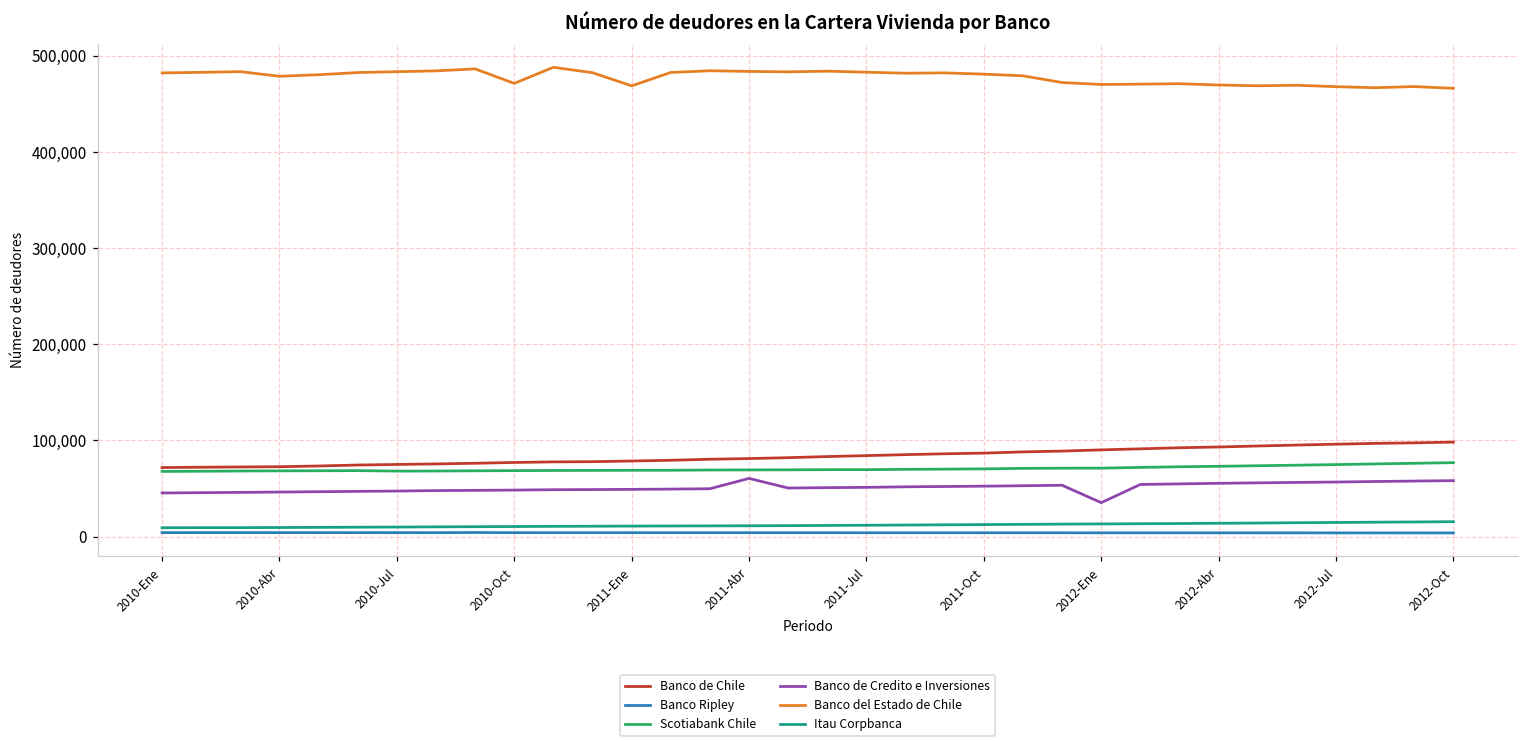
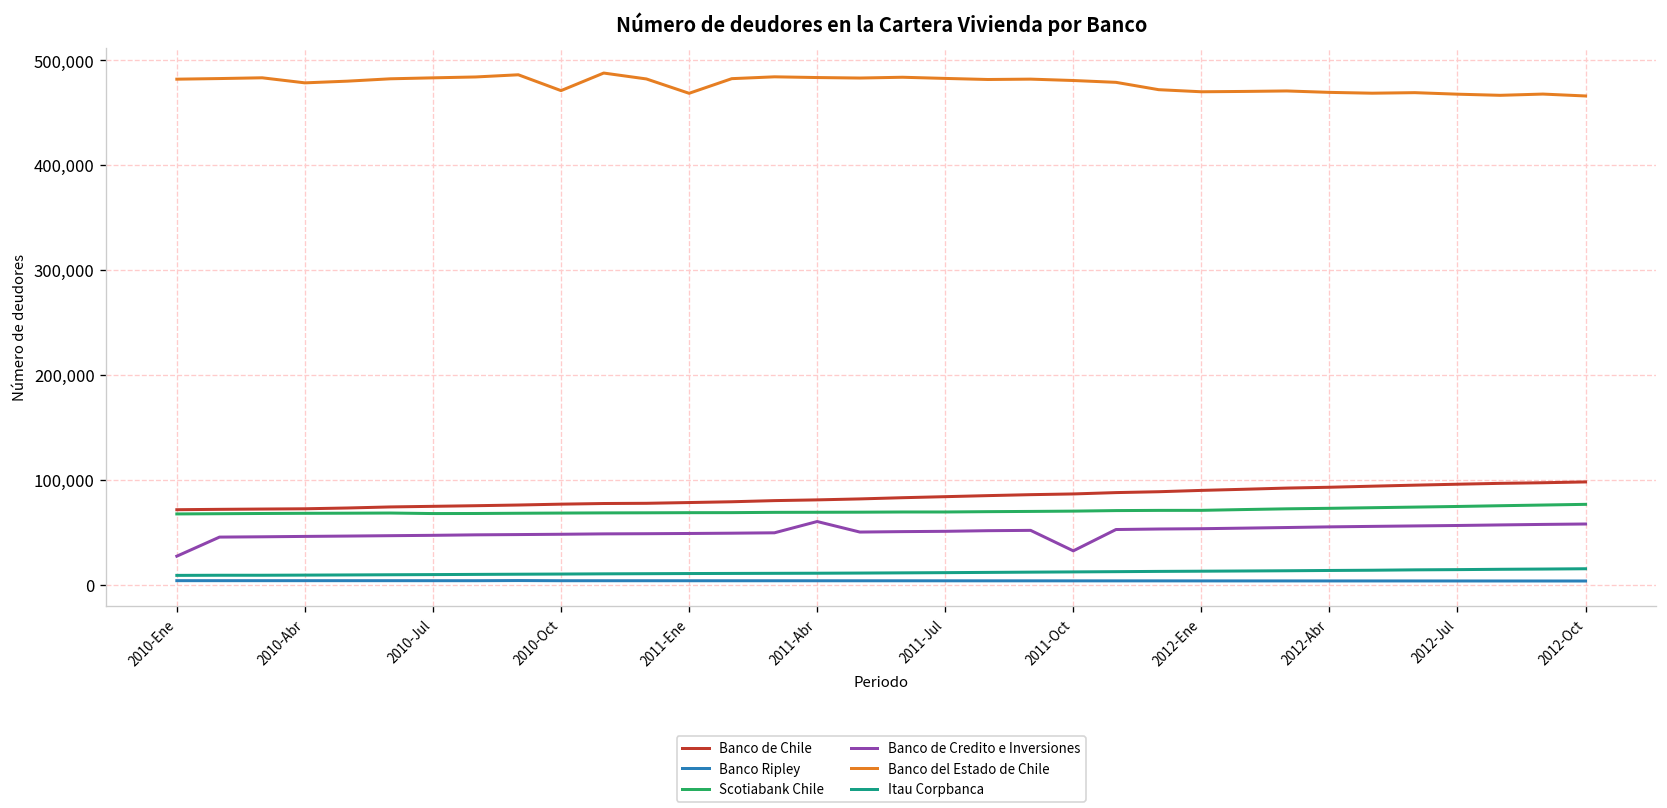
  {
    "Banco de Chile": {
      "2010-Ene": "70,000",
      "2010-Abr": "70,000",
      "2010-Jul": "80,000",
      "2010-Oct": "80,000",
      "2011-Ene": "80,000",
      "2011-Abr": "80,000",
      "2011-Jul": "80,000",
      "2011-Oct": "90,000",
      "2012-Ene": "90,000",
      "2012-Abr": "90,000",
      "2012-Jul": "100,000",
      "2012-Oct": "100,000"
    },
    "Banco Ripley": {
      "2010-Ene": "0",
      "2010-Abr": "0",
      "2010-Jul": "0",
      "2010-Oct": "0",
      "2011-Ene": "0",
      "2011-Abr": "0",
      "2011-Jul": "0",
      "2011-Oct": "0",
      "2012-Ene": "0",
      "2012-Abr": "0",
      "2012-Jul": "0",
      "2012-Oct": "0"
    },
    "Banco de Credito e Inversiones": {
-     "2010-Ene": "50,000",
+     "2010-Ene": "30,000",
      "2010-Abr": "50,000",
      "2010-Jul": "50,000",
      "2010-Oct": "50,000",
      "2011-Ene": "50,000",
      "2011-Abr": "60,000",
      "2011-Jul": "50,000",
-     "2011-Oct": "50,000",
-     "2012-Ene": "40,000",
+     "2011-Oct": "30,000",
+     "2012-Ene": "50,000",
      "2012-Abr": "60,000",
      "2012-Jul": "60,000",
      "2012-Oct": "60,000"
    },
    "Banco del Estado de Chile": {
      "2010-Ene": "480,000",
      "2010-Abr": "480,000",
      "2010-Jul": "480,000",
      "2010-Oct": "470,000",
      "2011-Ene": "470,000",
      "2011-Abr": "480,000",
      "2011-Jul": "480,000",
      "2011-Oct": "480,000",
      "2012-Ene": "470,000",
      "2012-Abr": "470,000",
      "2012-Jul": "470,000",
      "2012-Oct": "470,000"
    }
  }
